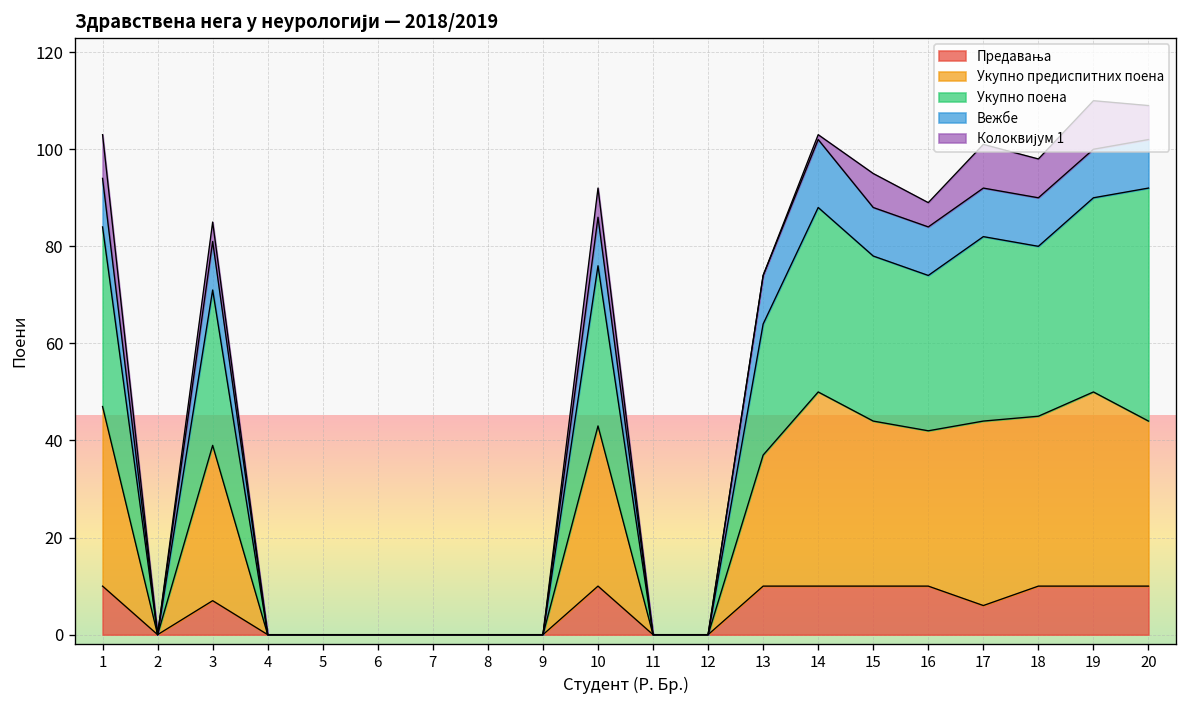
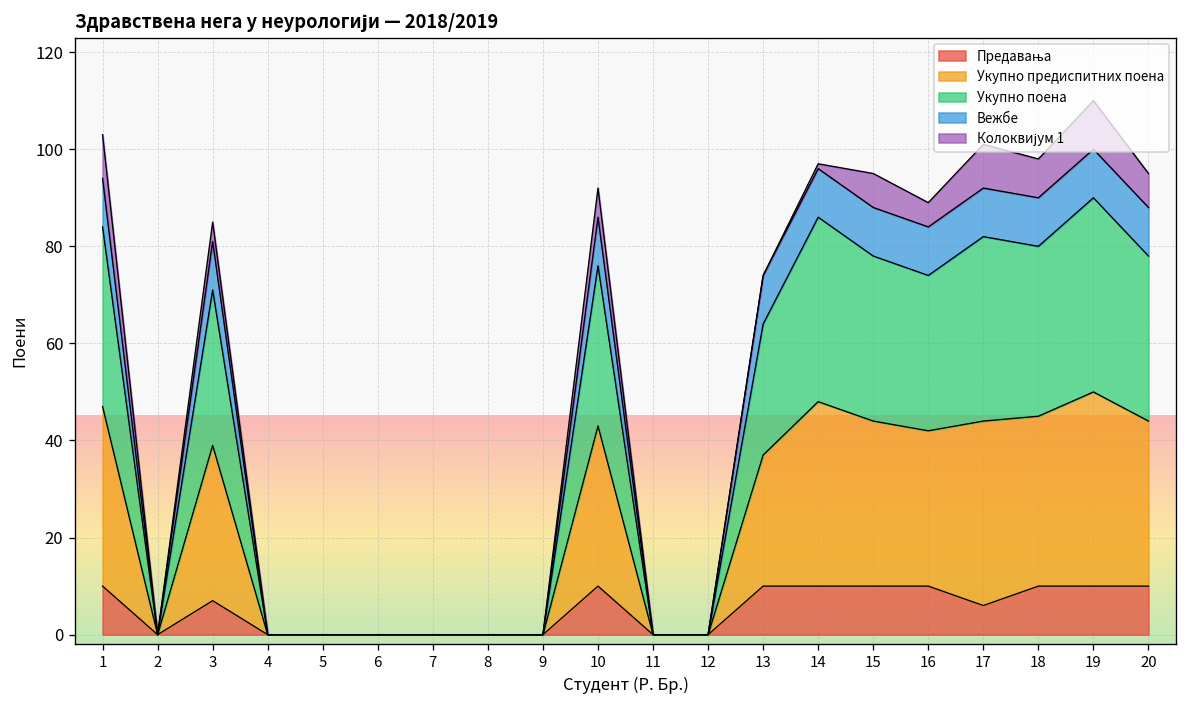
  {
    "Предавања": {
      "1": 10,
      "3": 7,
      "10": 10,
      "13": 10,
      "14": 10,
      "15": 10,
      "16": 10,
      "17": 6,
      "18": 10,
      "19": 10,
      "20": 10
    },
    "Укупно предиспитних поена": {
      "1": 37,
      "3": 32,
      "10": 33,
      "13": 27,
-     "14": 40,
+     "14": 38,
      "15": 34,
      "16": 32,
      "17": 38,
      "18": 35,
      "19": 40,
      "20": 34
    },
    "Укупно поена": {
      "1": 37,
      "3": 32,
      "10": 33,
      "13": 27,
      "14": 38,
      "15": 34,
      "16": 32,
      "17": 38,
      "18": 35,
      "19": 40,
-     "20": 48
+     "20": 34
    },
    "Вежбе": {
      "1": 10,
      "3": 10,
      "10": 10,
-     "14": 14,
+     "14": 10,
      "15": 10,
      "16": 10,
      "17": 10,
      "18": 10,
      "19": 10
    },
    "Колоквијум 1": {
      "1": 9,
      "3": 4,
      "10": 6,
      "14": 1,
      "15": 7,
      "16": 5,
      "17": 9,
      "18": 8
    }
  }
